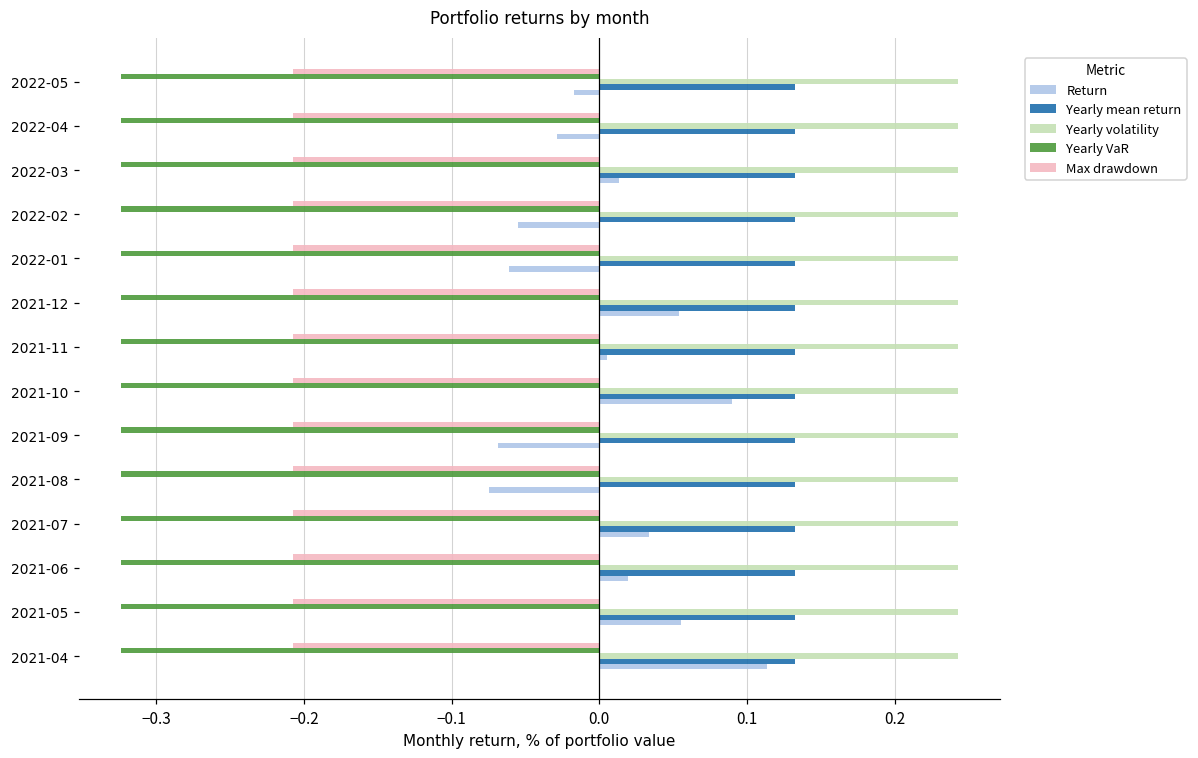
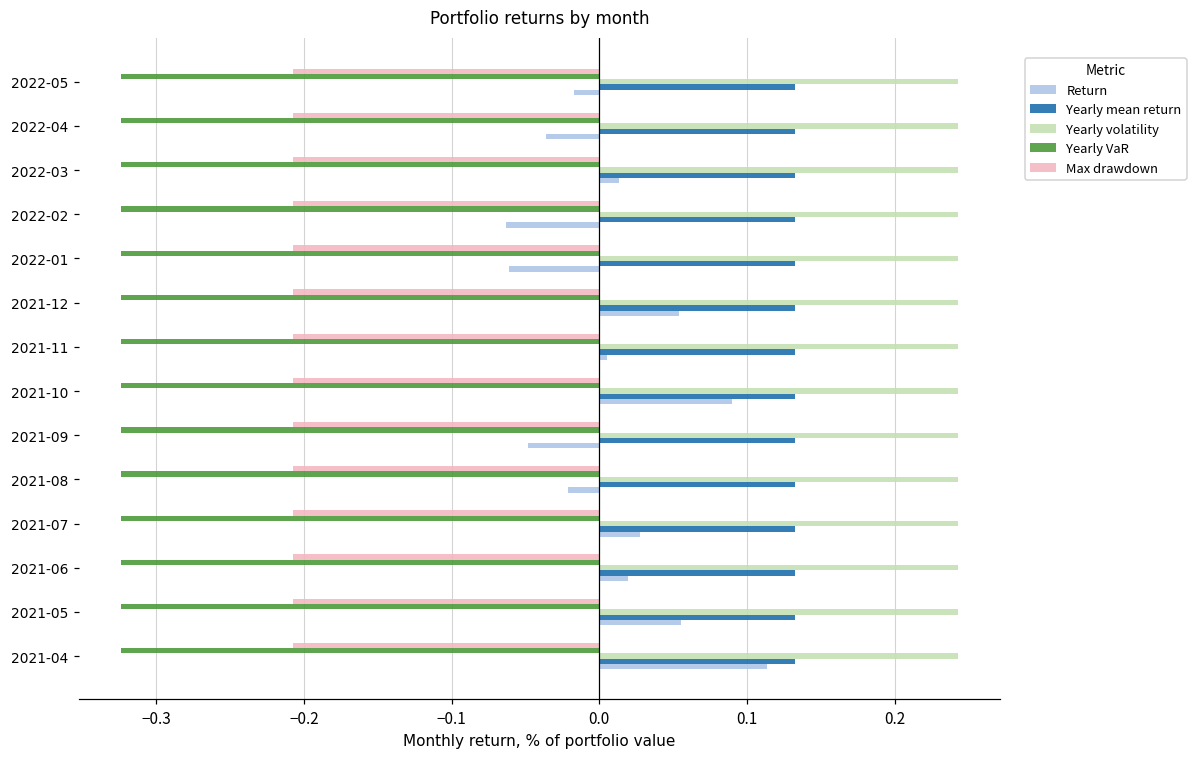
  {
    "Return": {
      "2022-05": -0.017,
-     "2022-04": -0.028,
+     "2022-04": -0.036,
      "2022-03": 0.014,
-     "2022-02": -0.055,
+     "2022-02": -0.063,
      "2022-01": -0.061,
      "2021-12": 0.054,
      "2021-11": 0.005,
      "2021-10": 0.090,
-     "2021-09": -0.069,
-     "2021-08": -0.075,
-     "2021-07": 0.034,
+     "2021-09": -0.048,
+     "2021-08": -0.021,
+     "2021-07": 0.028,
      "2021-06": 0.020,
      "2021-05": 0.055,
      "2021-04": 0.114
    },
    "Yearly mean return": {
      "2022-05": 0.132,
      "2022-04": 0.132,
      "2022-03": 0.132,
      "2022-02": 0.132,
      "2022-01": 0.132,
      "2021-12": 0.132,
      "2021-11": 0.132,
      "2021-10": 0.132,
      "2021-09": 0.132,
      "2021-08": 0.132,
      "2021-07": 0.132,
      "2021-06": 0.132,
      "2021-05": 0.132,
      "2021-04": 0.132
    },
    "Yearly volatility": {
      "2022-05": 0.243,
      "2022-04": 0.243,
      "2022-03": 0.243,
      "2022-02": 0.243,
      "2022-01": 0.243,
      "2021-12": 0.243,
      "2021-11": 0.243,
      "2021-10": 0.243,
      "2021-09": 0.243,
      "2021-08": 0.243,
      "2021-07": 0.243,
      "2021-06": 0.243,
      "2021-05": 0.243,
      "2021-04": 0.243
    },
    "Yearly VaR": {
      "2022-05": -0.324,
      "2022-04": -0.324,
      "2022-03": -0.324,
      "2022-02": -0.324,
      "2022-01": -0.324,
      "2021-12": -0.324,
      "2021-11": -0.324,
      "2021-10": -0.324,
      "2021-09": -0.324,
      "2021-08": -0.324,
      "2021-07": -0.324,
      "2021-06": -0.324,
      "2021-05": -0.324,
      "2021-04": -0.324
    },
    "Max drawdown": {
      "2022-05": -0.207,
      "2022-04": -0.207,
      "2022-03": -0.207,
      "2022-02": -0.207,
      "2022-01": -0.207,
      "2021-12": -0.207,
      "2021-11": -0.207,
      "2021-10": -0.207,
      "2021-09": -0.207,
      "2021-08": -0.207,
      "2021-07": -0.207,
      "2021-06": -0.207,
      "2021-05": -0.207,
      "2021-04": -0.207
    }
  }
